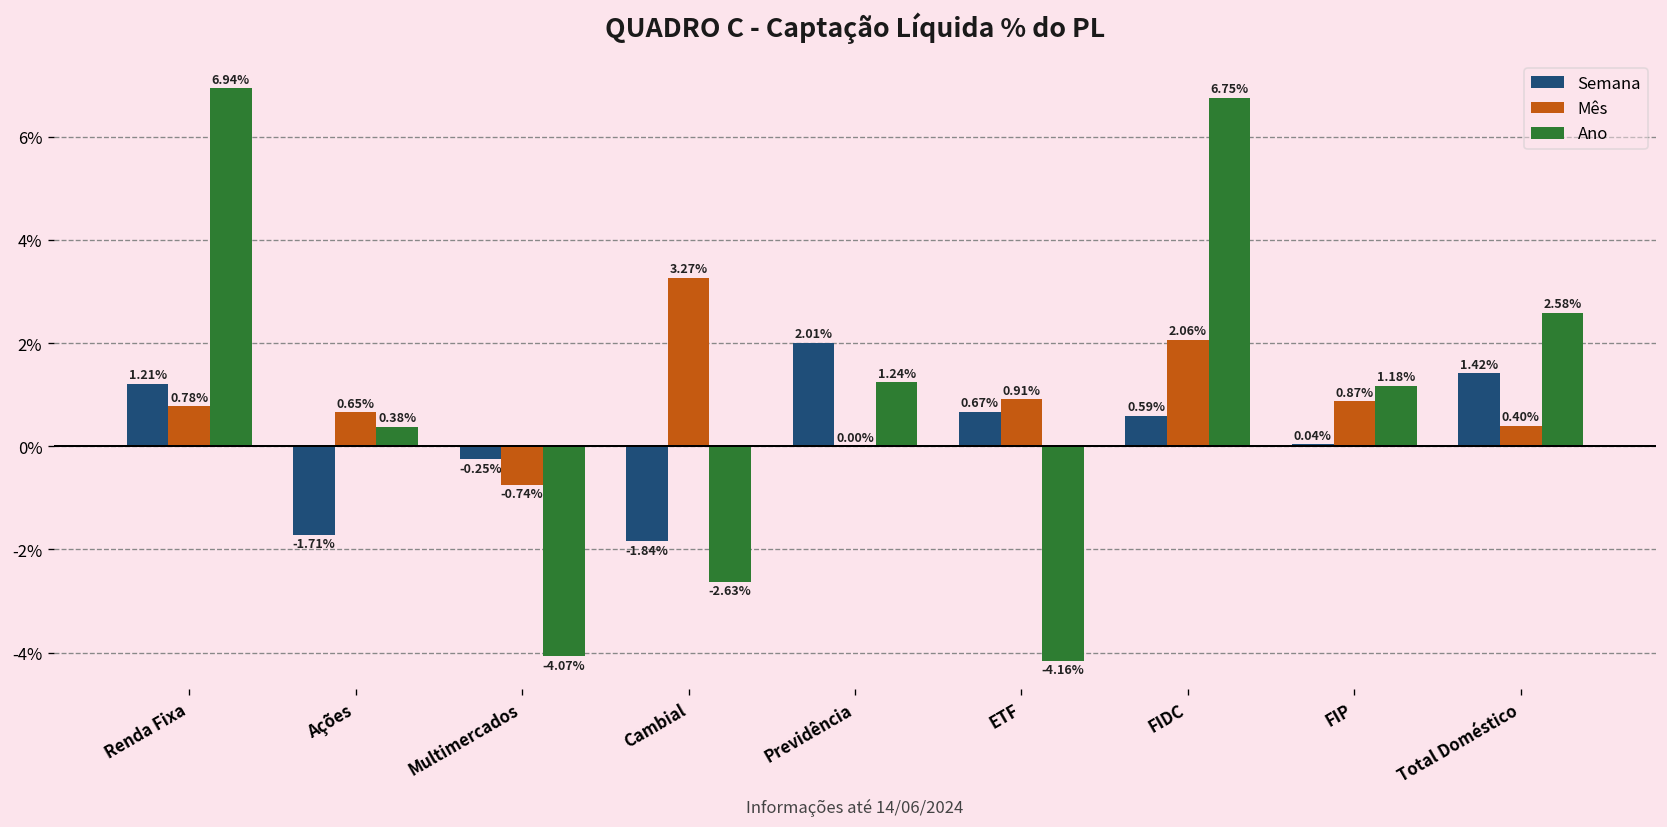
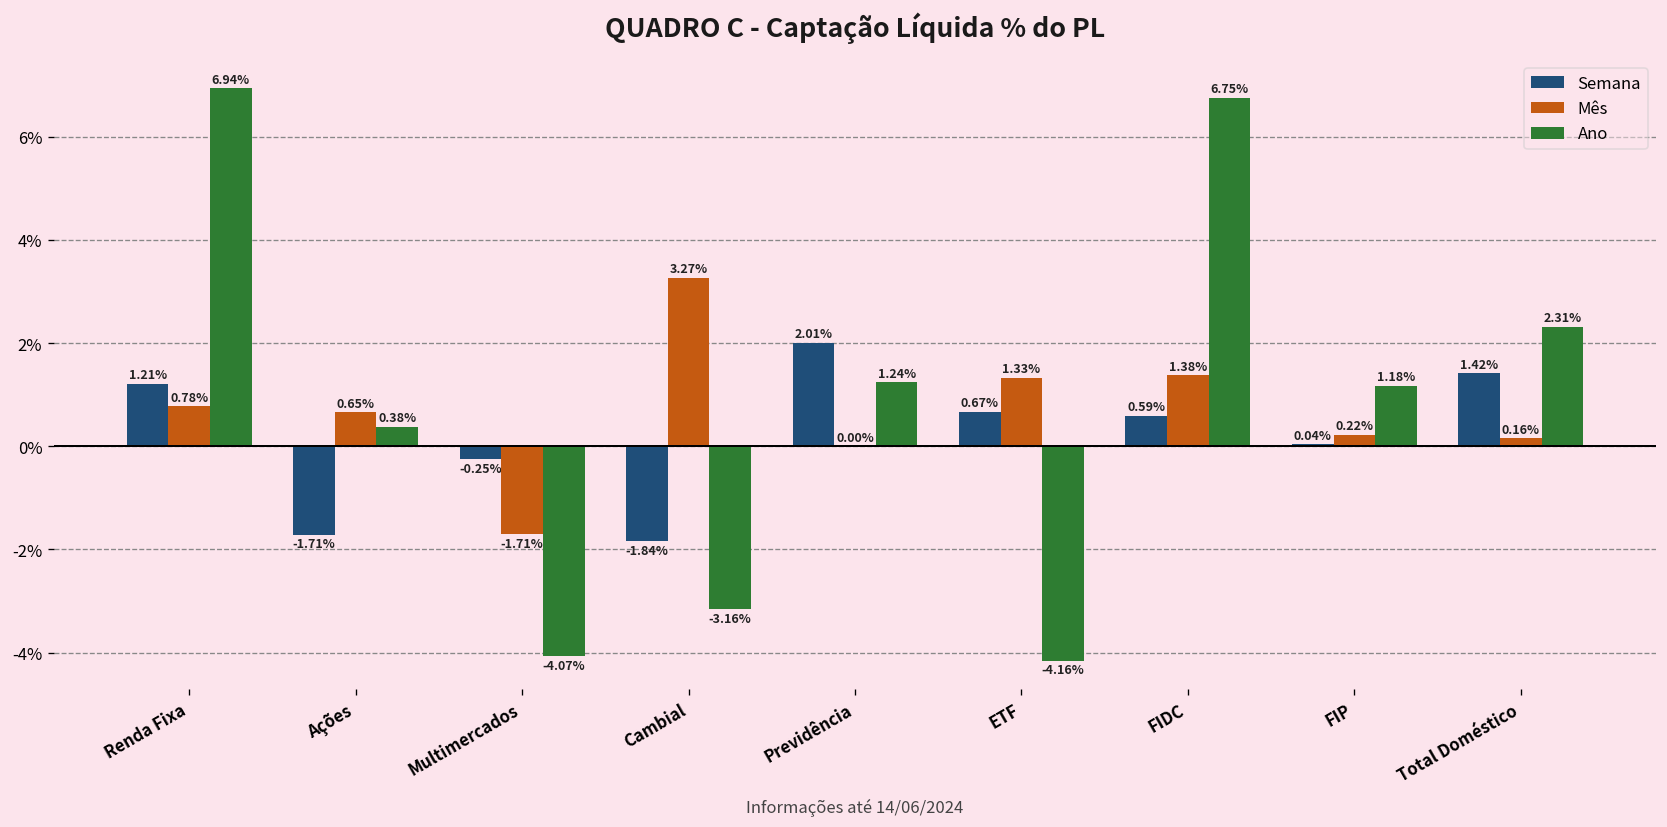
  {
    "Semana": {
      "Renda Fixa": "1.21%",
      "Ações": "-1.71%",
      "Multimercados": "-0.25%",
      "Cambial": "-1.84%",
      "Previdência": "2.01%",
      "ETF": "0.67%",
      "FIDC": "0.59%",
      "FIP": "0.04%",
      "Total Doméstico": "1.42%"
    },
    "Mês": {
      "Renda Fixa": "0.78%",
      "Ações": "0.65%",
-     "Multimercados": "-0.74%",
+     "Multimercados": "-1.71%",
      "Cambial": "3.27%",
      "Previdência": "0.00%",
-     "ETF": "0.91%",
-     "FIDC": "2.06%",
-     "FIP": "0.87%",
-     "Total Doméstico": "0.40%"
+     "ETF": "1.33%",
+     "FIDC": "1.38%",
+     "FIP": "0.22%",
+     "Total Doméstico": "0.16%"
    },
    "Ano": {
      "Renda Fixa": "6.94%",
      "Ações": "0.38%",
      "Multimercados": "-4.07%",
-     "Cambial": "-2.63%",
+     "Cambial": "-3.16%",
      "Previdência": "1.24%",
      "ETF": "-4.16%",
      "FIDC": "6.75%",
      "FIP": "1.18%",
-     "Total Doméstico": "2.58%"
+     "Total Doméstico": "2.31%"
    }
  }
